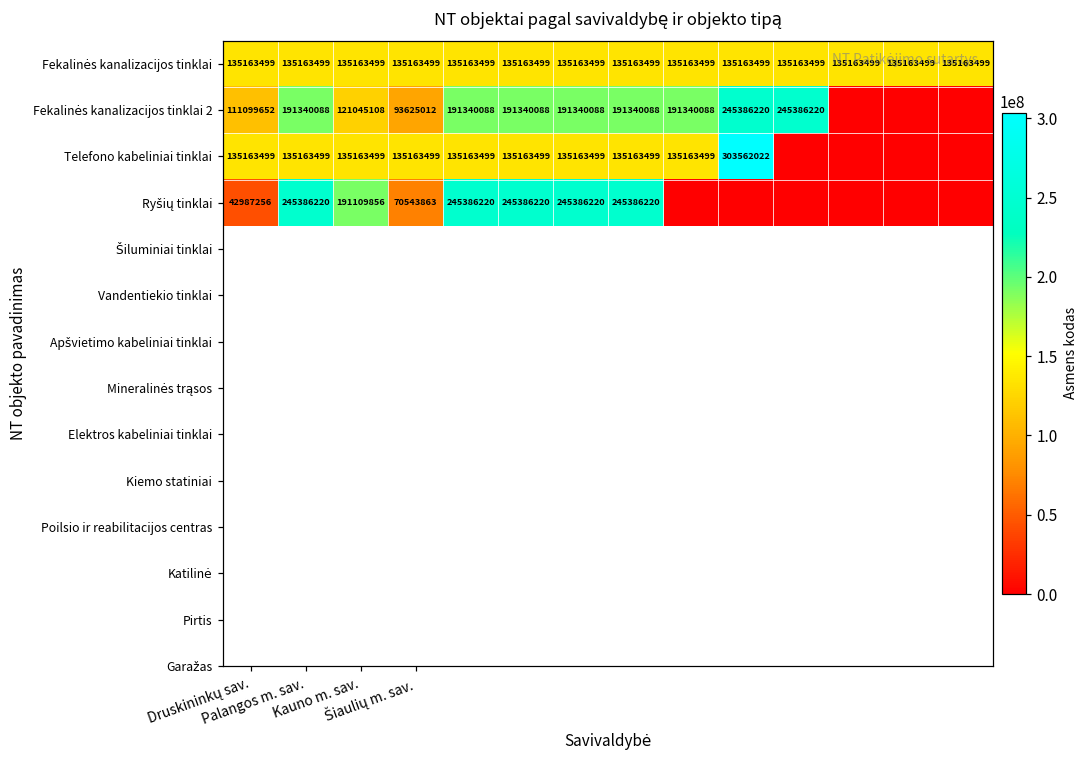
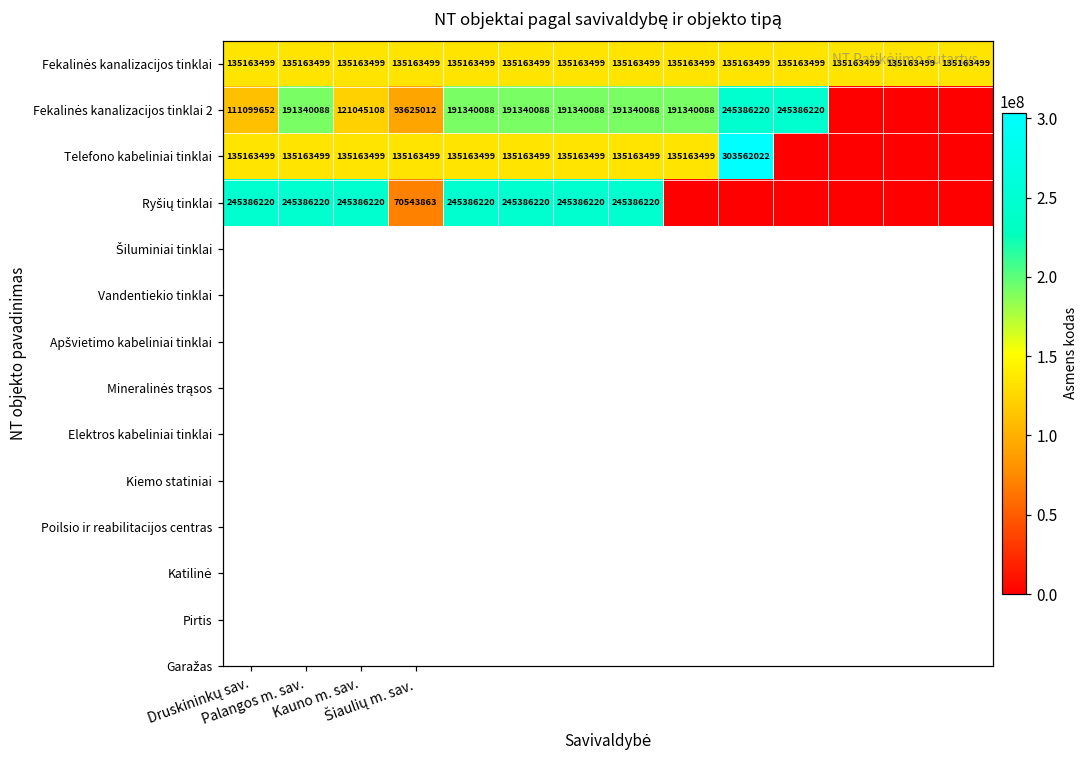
  {
    "Fekalinės kanalizacijos tinklai": {
      "Druskininkų sav.": 135163499,
      "Palangos m. sav.": 135163499,
      "Kauno m. sav.": 135163499,
      "Šiaulių m. sav.": 135163499
    },
    "Fekalinės kanalizacijos tinklai 2": {
      "Druskininkų sav.": 111099652,
      "Palangos m. sav.": 191340088,
      "Kauno m. sav.": 121045108,
      "Šiaulių m. sav.": 93625012
    },
    "Telefono kabeliniai tinklai": {
      "Druskininkų sav.": 135163499,
      "Palangos m. sav.": 135163499,
      "Kauno m. sav.": 135163499,
      "Šiaulių m. sav.": 135163499
    },
    "Ryšių tinklai": {
-     "Druskininkų sav.": 42987256,
+     "Druskininkų sav.": 245386220,
      "Palangos m. sav.": 245386220,
-     "Kauno m. sav.": 191109856,
+     "Kauno m. sav.": 245386220,
      "Šiaulių m. sav.": 70543863
    }
  }
